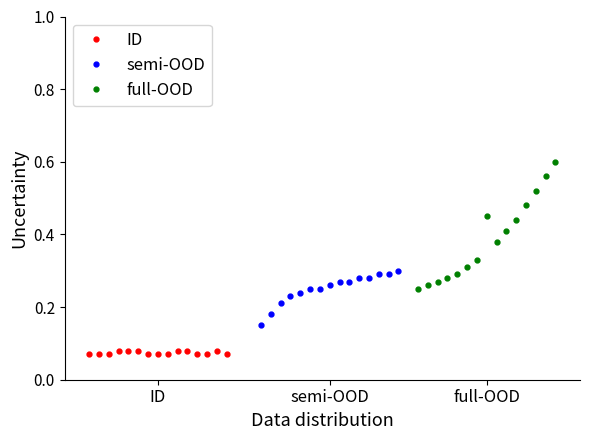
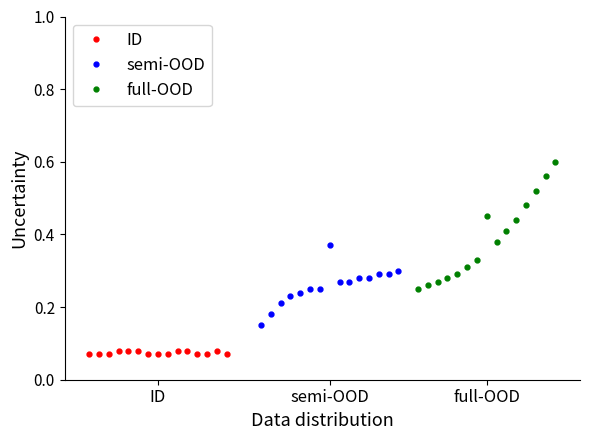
  {
    "ID": {
      "ID": 0.07
    },
    "semi-OOD": {
-     "semi-OOD": 0.26
+     "semi-OOD": 0.37
    },
    "full-OOD": {
      "full-OOD": 0.45
    }
  }
